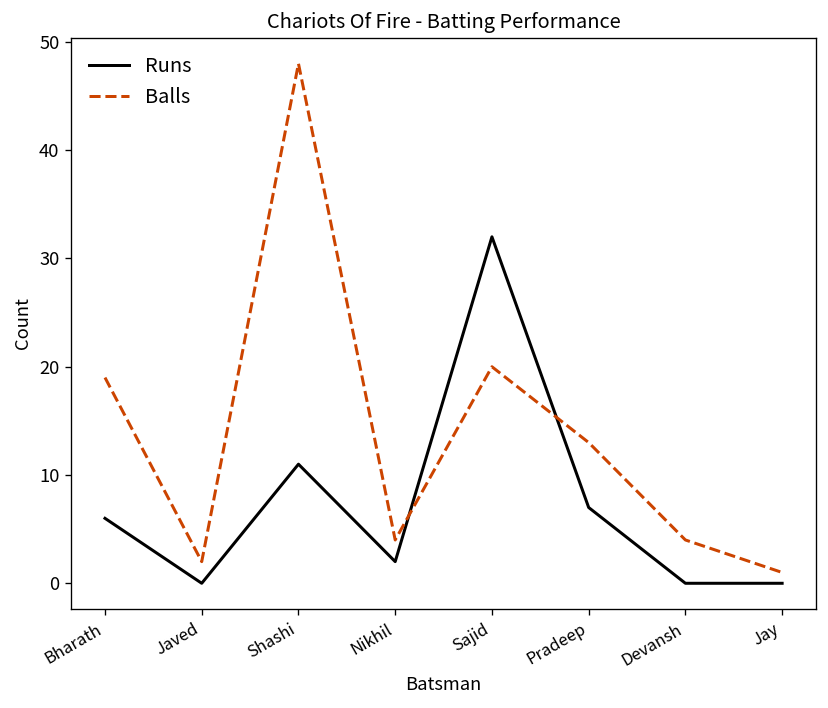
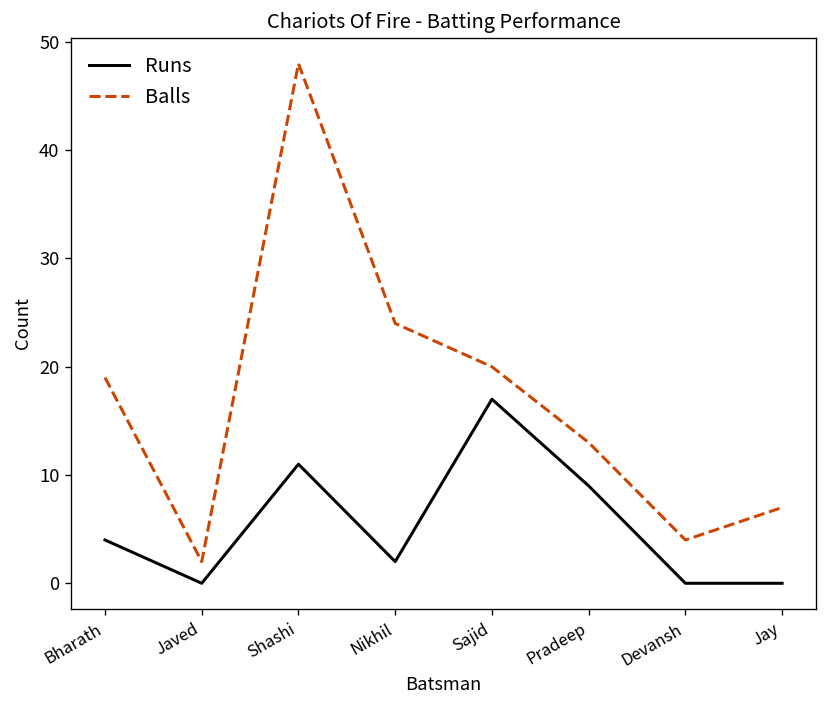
  {
    "Runs": {
-     "Bharath": 6,
+     "Bharath": 4,
      "Javed": 0,
      "Shashi": 11,
      "Nikhil": 2,
-     "Sajid": 32,
-     "Pradeep": 7,
+     "Sajid": 17,
+     "Pradeep": 9,
      "Devansh": 0,
      "Jay": 0
    },
    "Balls": {
      "Bharath": 19,
      "Javed": 2,
      "Shashi": 48,
-     "Nikhil": 4,
+     "Nikhil": 24,
      "Sajid": 20,
      "Pradeep": 13,
      "Devansh": 4,
-     "Jay": 1
+     "Jay": 7
    }
  }
